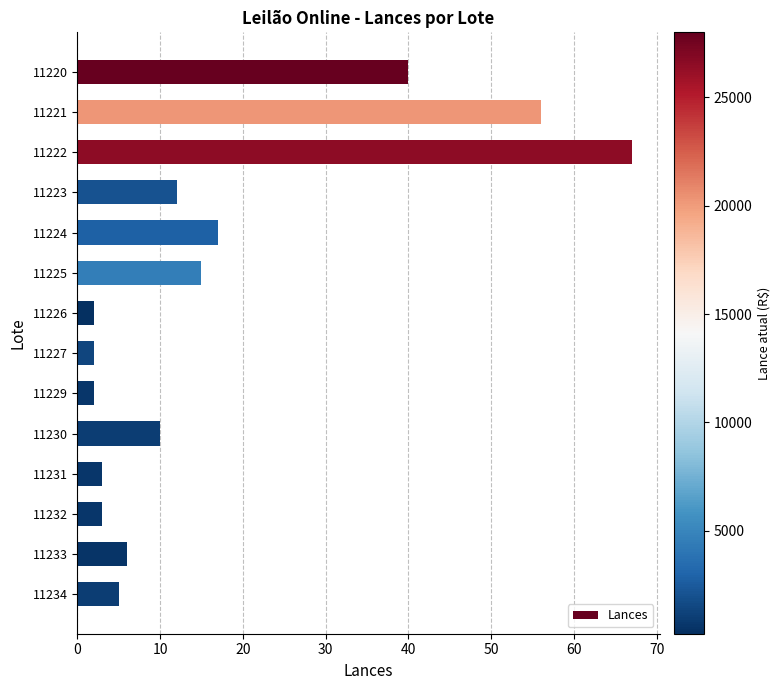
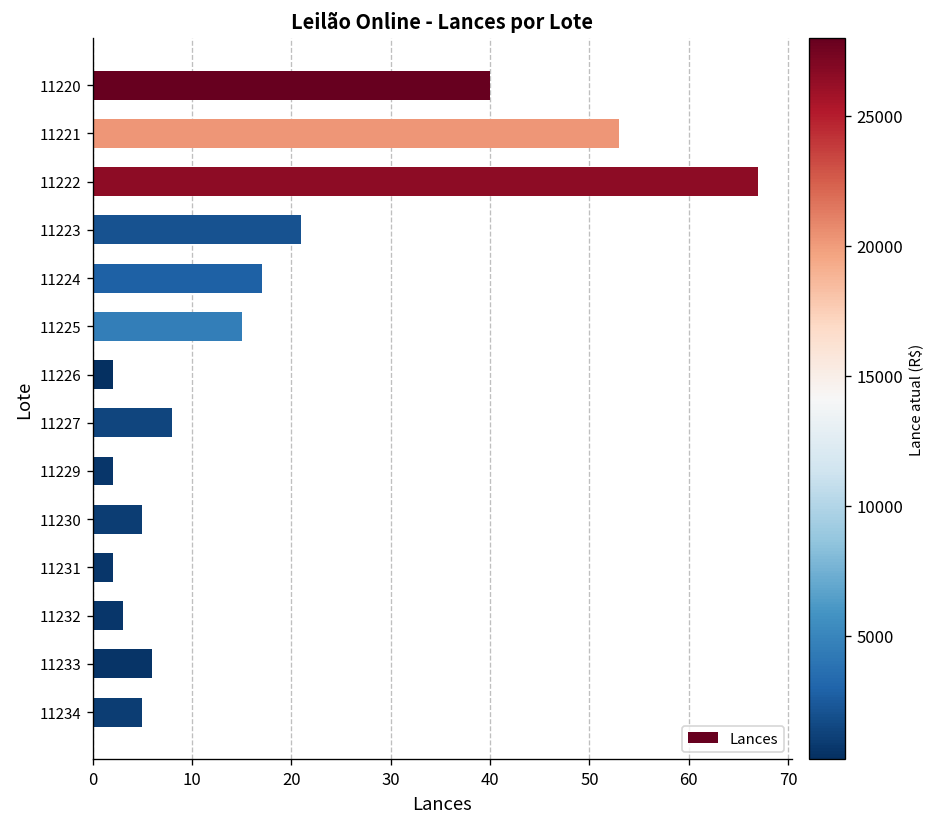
  {
    "11220": 40,
-   "11221": 56,
+   "11221": 53,
    "11222": 67,
-   "11223": 12,
+   "11223": 21,
    "11224": 17,
    "11225": 15,
    "11226": 2,
-   "11227": 2,
+   "11227": 8,
    "11229": 2,
-   "11230": 10,
-   "11231": 3,
+   "11230": 5,
+   "11231": 2,
    "11232": 3,
    "11233": 6,
    "11234": 5
  }
